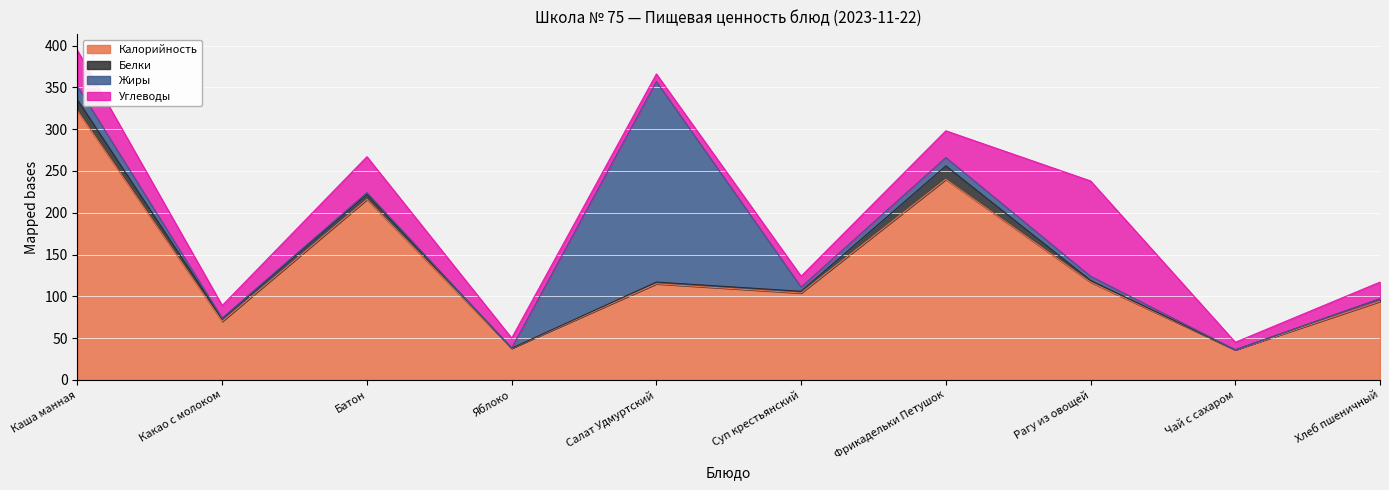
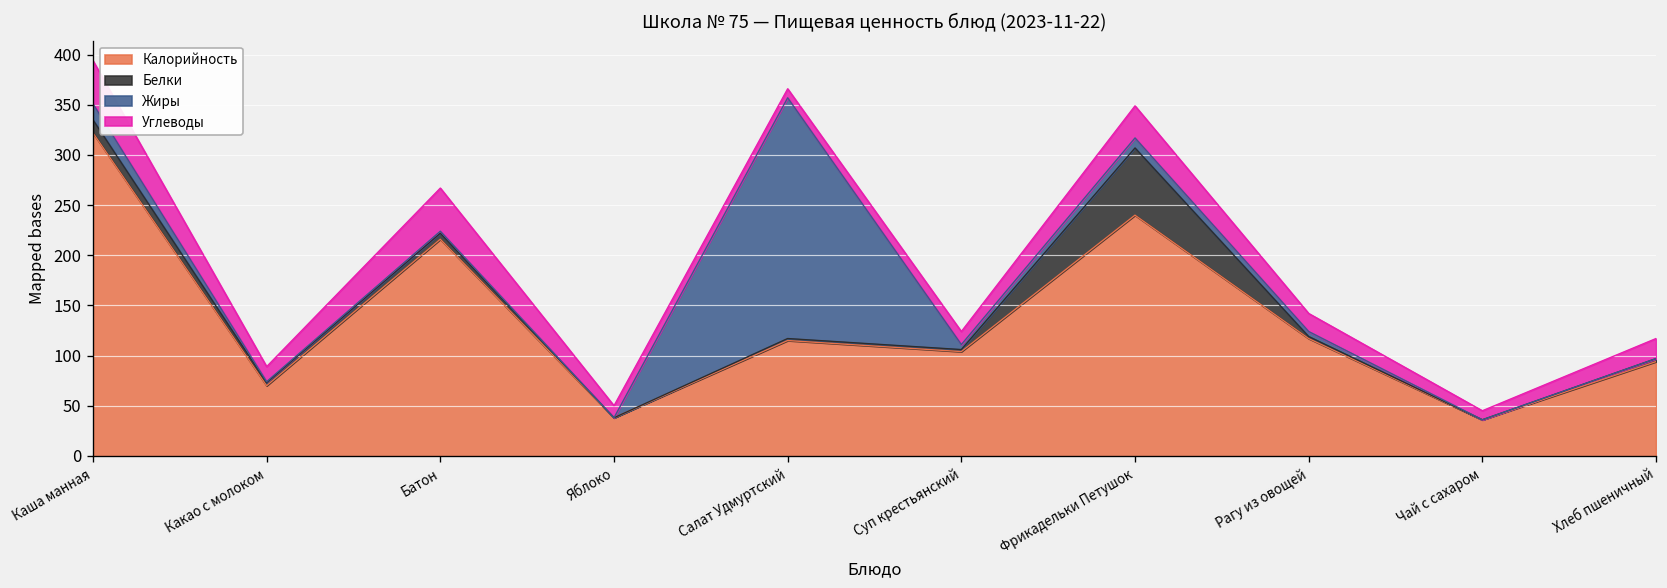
  {
    "Калорийность": {
      "Каша манная": 320,
      "Батон": 220,
      "Фрикадельки Петушок": 240
    },
    "Белки": {
      "Каша манная": 10,
-     "Фрикадельки Петушок": 20
+     "Фрикадельки Петушок": 70
    },
    "Жиры": {
      "Каша манная": 20,
      "Салат Удмуртский": 240,
      "Суп крестьянский": 10,
      "Фрикадельки Петушок": 10,
      "Рагу из овощей": 10
    },
    "Углеводы": {
      "Каша манная": 40,
      "Какао с молоком": 20,
      "Батон": 40,
      "Яблоко": 10,
      "Салат Удмуртский": 10,
      "Суп крестьянский": 10,
      "Фрикадельки Петушок": 30,
-     "Рагу из овощей": 110,
+     "Рагу из овощей": 20,
      "Чай с сахаром": 10,
      "Хлеб пшеничный": 20
    }
  }
